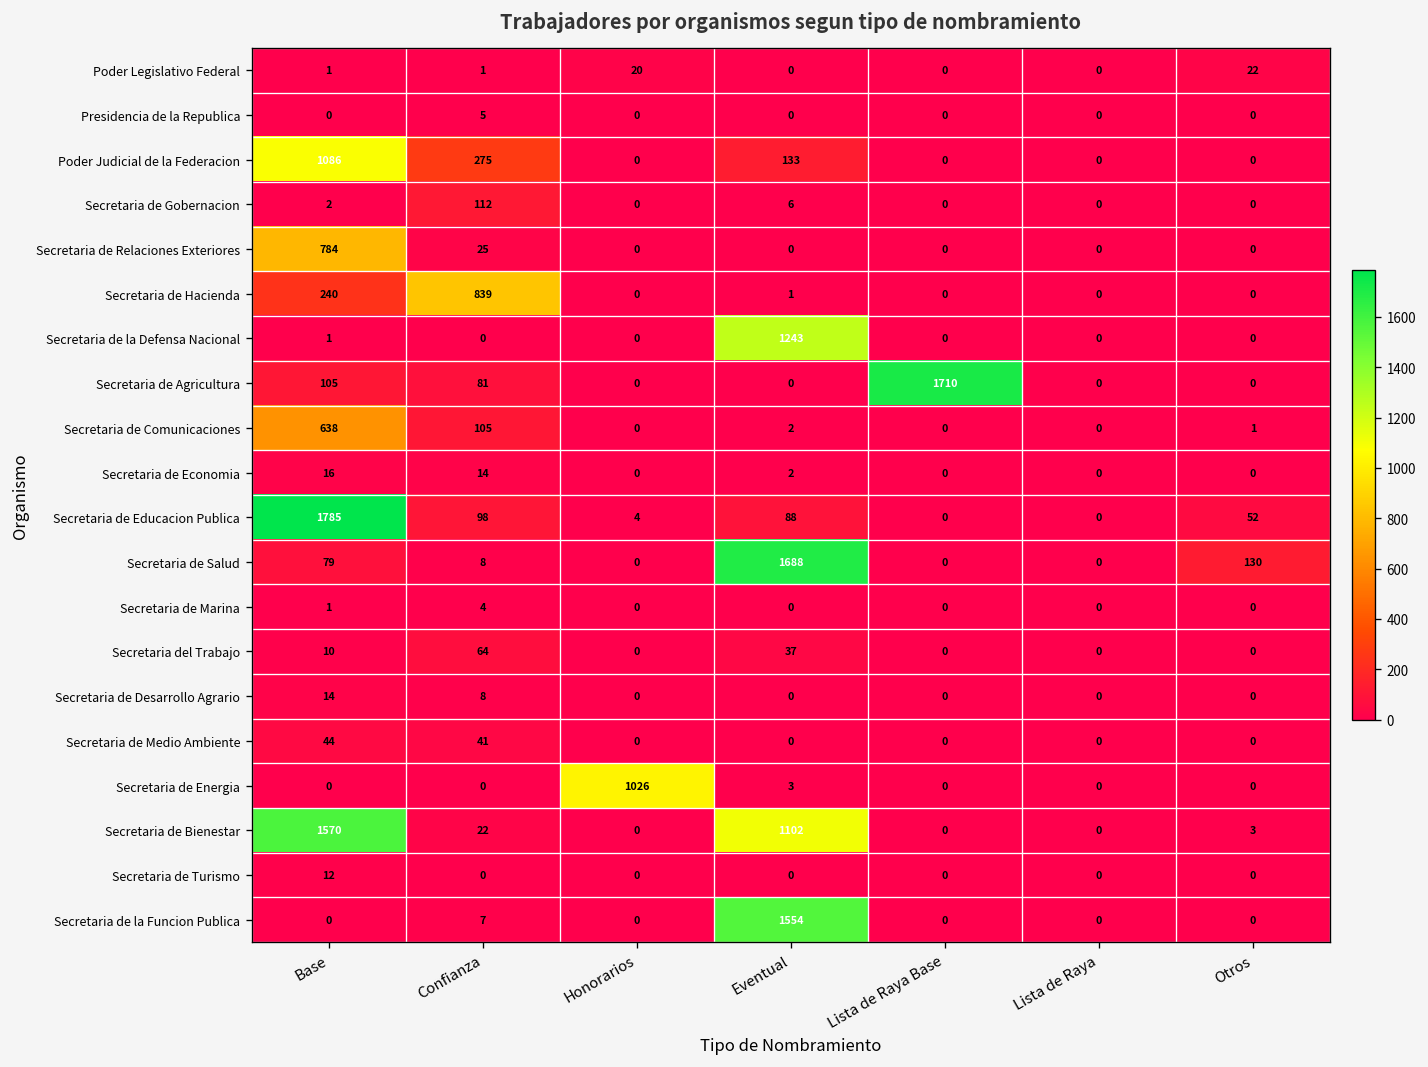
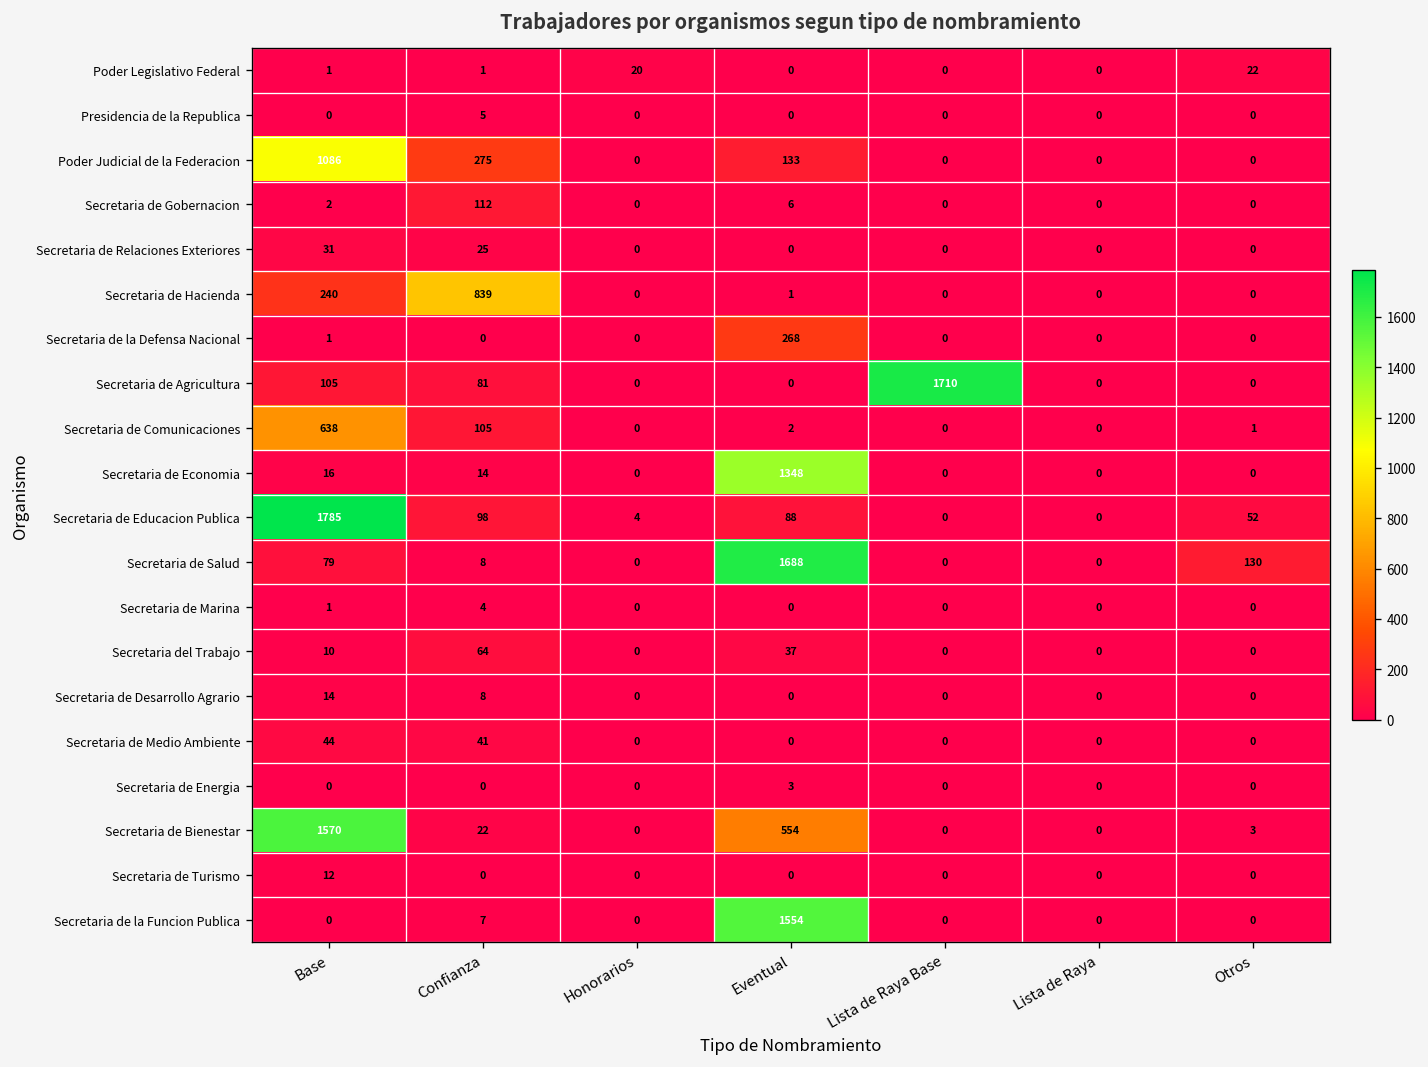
  {
    "Poder Legislativo Federal": {
      "Base": 1,
      "Confianza": 1,
      "Honorarios": 20,
      "Eventual": 0,
      "Lista de Raya Base": 0,
      "Lista de Raya": 0,
      "Otros": 22
    },
    "Presidencia de la Republica": {
      "Base": 0,
      "Confianza": 5,
      "Honorarios": 0,
      "Eventual": 0,
      "Lista de Raya Base": 0,
      "Lista de Raya": 0,
      "Otros": 0
    },
    "Poder Judicial de la Federacion": {
      "Base": 1086,
      "Confianza": 275,
      "Honorarios": 0,
      "Eventual": 133,
      "Lista de Raya Base": 0,
      "Lista de Raya": 0,
      "Otros": 0
    },
    "Secretaria de Gobernacion": {
      "Base": 2,
      "Confianza": 112,
      "Honorarios": 0,
      "Eventual": 6,
      "Lista de Raya Base": 0,
      "Lista de Raya": 0,
      "Otros": 0
    },
    "Secretaria de Relaciones Exteriores": {
-     "Base": 784,
+     "Base": 31,
      "Confianza": 25,
      "Honorarios": 0,
      "Eventual": 0,
      "Lista de Raya Base": 0,
      "Lista de Raya": 0,
      "Otros": 0
    },
    "Secretaria de Hacienda": {
      "Base": 240,
      "Confianza": 839,
      "Honorarios": 0,
      "Eventual": 1,
      "Lista de Raya Base": 0,
      "Lista de Raya": 0,
      "Otros": 0
    },
    "Secretaria de la Defensa Nacional": {
      "Base": 1,
      "Confianza": 0,
      "Honorarios": 0,
-     "Eventual": 1243,
+     "Eventual": 268,
      "Lista de Raya Base": 0,
      "Lista de Raya": 0,
      "Otros": 0
    },
    "Secretaria de Agricultura": {
      "Base": 105,
      "Confianza": 81,
      "Honorarios": 0,
      "Eventual": 0,
      "Lista de Raya Base": 1710,
      "Lista de Raya": 0,
      "Otros": 0
    },
    "Secretaria de Comunicaciones": {
      "Base": 638,
      "Confianza": 105,
      "Honorarios": 0,
      "Eventual": 2,
      "Lista de Raya Base": 0,
      "Lista de Raya": 0,
      "Otros": 1
    },
    "Secretaria de Economia": {
      "Base": 16,
      "Confianza": 14,
      "Honorarios": 0,
-     "Eventual": 2,
+     "Eventual": 1348,
      "Lista de Raya Base": 0,
      "Lista de Raya": 0,
      "Otros": 0
    },
    "Secretaria de Educacion Publica": {
      "Base": 1785,
      "Confianza": 98,
      "Honorarios": 4,
      "Eventual": 88,
      "Lista de Raya Base": 0,
      "Lista de Raya": 0,
      "Otros": 52
    },
    "Secretaria de Salud": {
      "Base": 79,
      "Confianza": 8,
      "Honorarios": 0,
      "Eventual": 1688,
      "Lista de Raya Base": 0,
      "Lista de Raya": 0,
      "Otros": 130
    },
    "Secretaria de Marina": {
      "Base": 1,
      "Confianza": 4,
      "Honorarios": 0,
      "Eventual": 0,
      "Lista de Raya Base": 0,
      "Lista de Raya": 0,
      "Otros": 0
    },
    "Secretaria del Trabajo": {
      "Base": 10,
      "Confianza": 64,
      "Honorarios": 0,
      "Eventual": 37,
      "Lista de Raya Base": 0,
      "Lista de Raya": 0,
      "Otros": 0
    },
    "Secretaria de Desarrollo Agrario": {
      "Base": 14,
      "Confianza": 8,
      "Honorarios": 0,
      "Eventual": 0,
      "Lista de Raya Base": 0,
      "Lista de Raya": 0,
      "Otros": 0
    },
    "Secretaria de Medio Ambiente": {
      "Base": 44,
      "Confianza": 41,
      "Honorarios": 0,
      "Eventual": 0,
      "Lista de Raya Base": 0,
      "Lista de Raya": 0,
      "Otros": 0
    },
    "Secretaria de Energia": {
      "Base": 0,
      "Confianza": 0,
-     "Honorarios": 1026,
+     "Honorarios": 0,
      "Eventual": 3,
      "Lista de Raya Base": 0,
      "Lista de Raya": 0,
      "Otros": 0
    },
    "Secretaria de Bienestar": {
      "Base": 1570,
      "Confianza": 22,
      "Honorarios": 0,
-     "Eventual": 1102,
+     "Eventual": 554,
      "Lista de Raya Base": 0,
      "Lista de Raya": 0,
      "Otros": 3
    },
    "Secretaria de Turismo": {
      "Base": 12,
      "Confianza": 0,
      "Honorarios": 0,
      "Eventual": 0,
      "Lista de Raya Base": 0,
      "Lista de Raya": 0,
      "Otros": 0
    },
    "Secretaria de la Funcion Publica": {
      "Base": 0,
      "Confianza": 7,
      "Honorarios": 0,
      "Eventual": 1554,
      "Lista de Raya Base": 0,
      "Lista de Raya": 0,
      "Otros": 0
    }
  }
